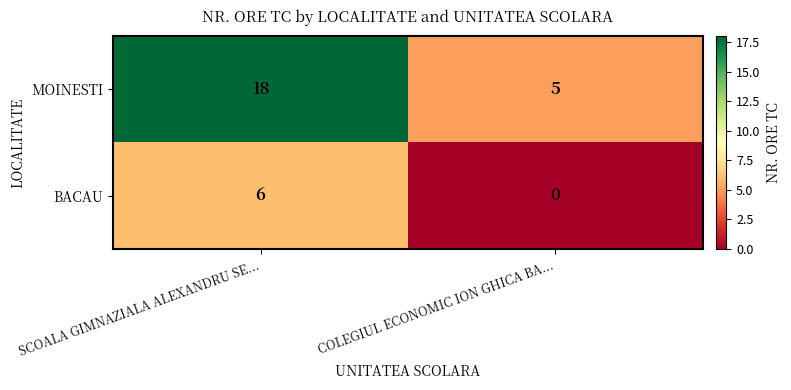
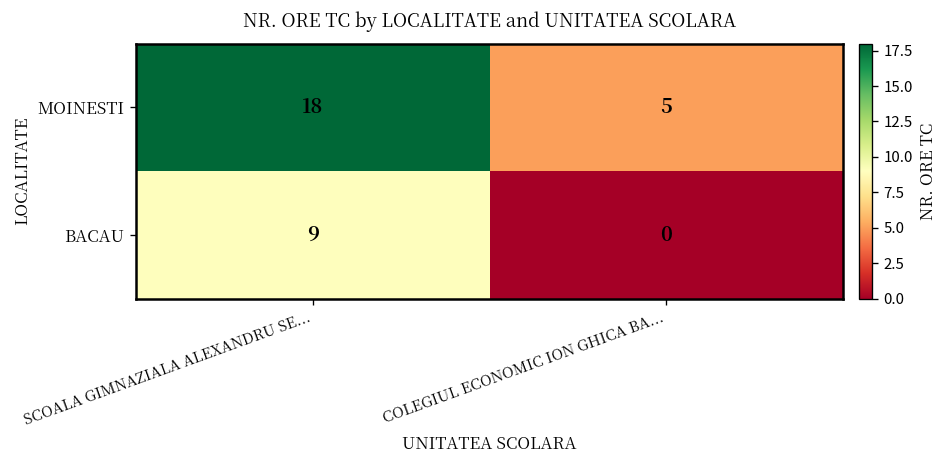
  {
    "MOINESTI": {
      "SCOALA GIMNAZIALA ALEXANDRU SE...": 18,
      "COLEGIUL ECONOMIC ION GHICA BA...": 5
    },
    "BACAU": {
-     "SCOALA GIMNAZIALA ALEXANDRU SE...": 6,
+     "SCOALA GIMNAZIALA ALEXANDRU SE...": 9,
      "COLEGIUL ECONOMIC ION GHICA BA...": 0
    }
  }
